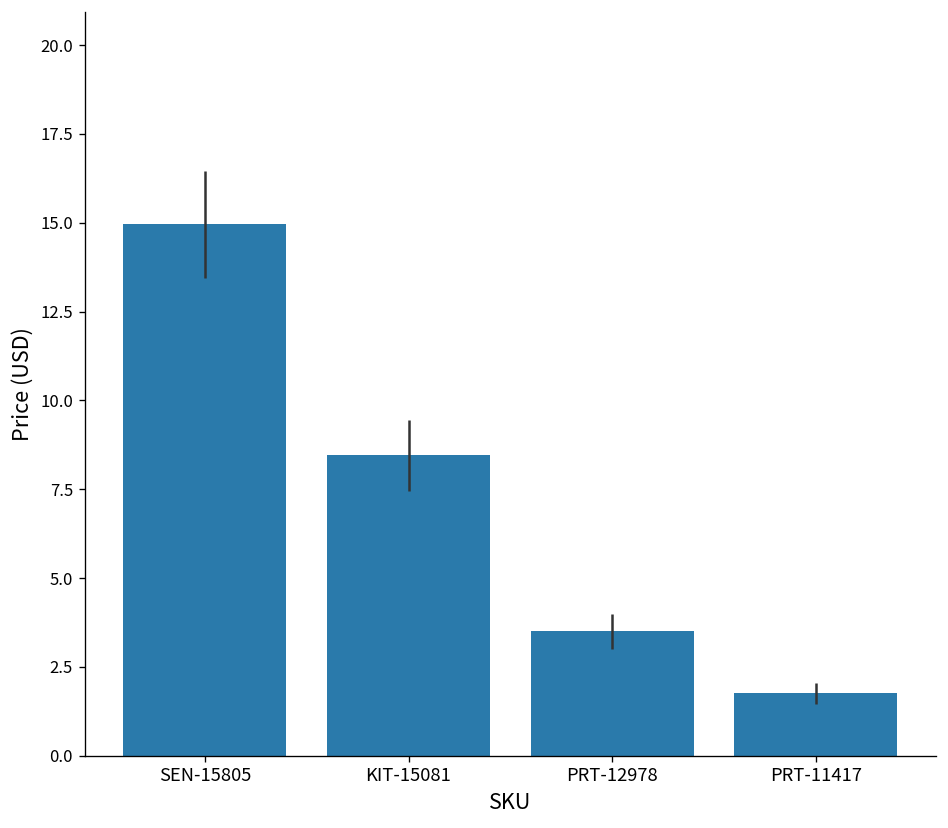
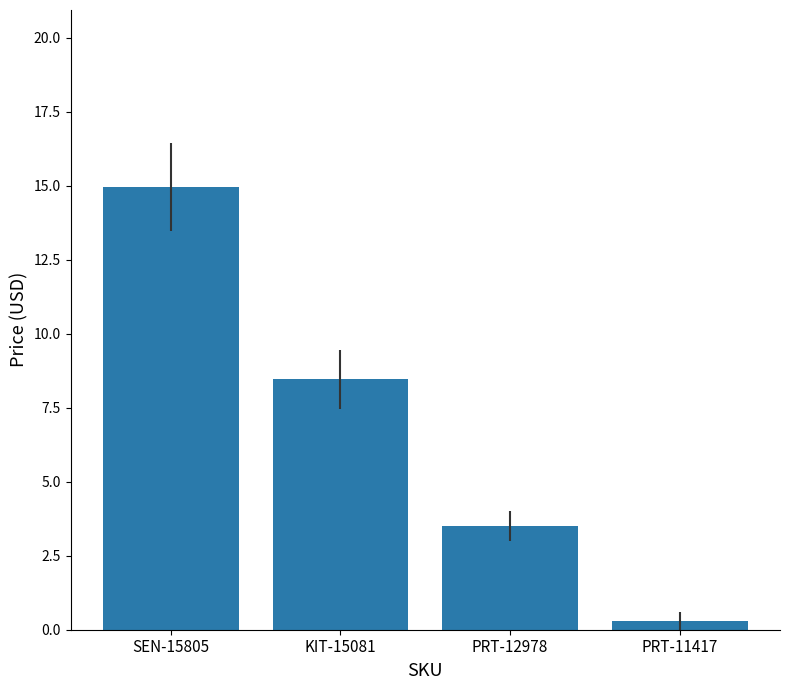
  {
    "SEN-15805": 15.0,
    "KIT-15081": 8.5,
    "PRT-12978": 3.5,
-   "PRT-11417": 1.8
+   "PRT-11417": 0.3
  }
